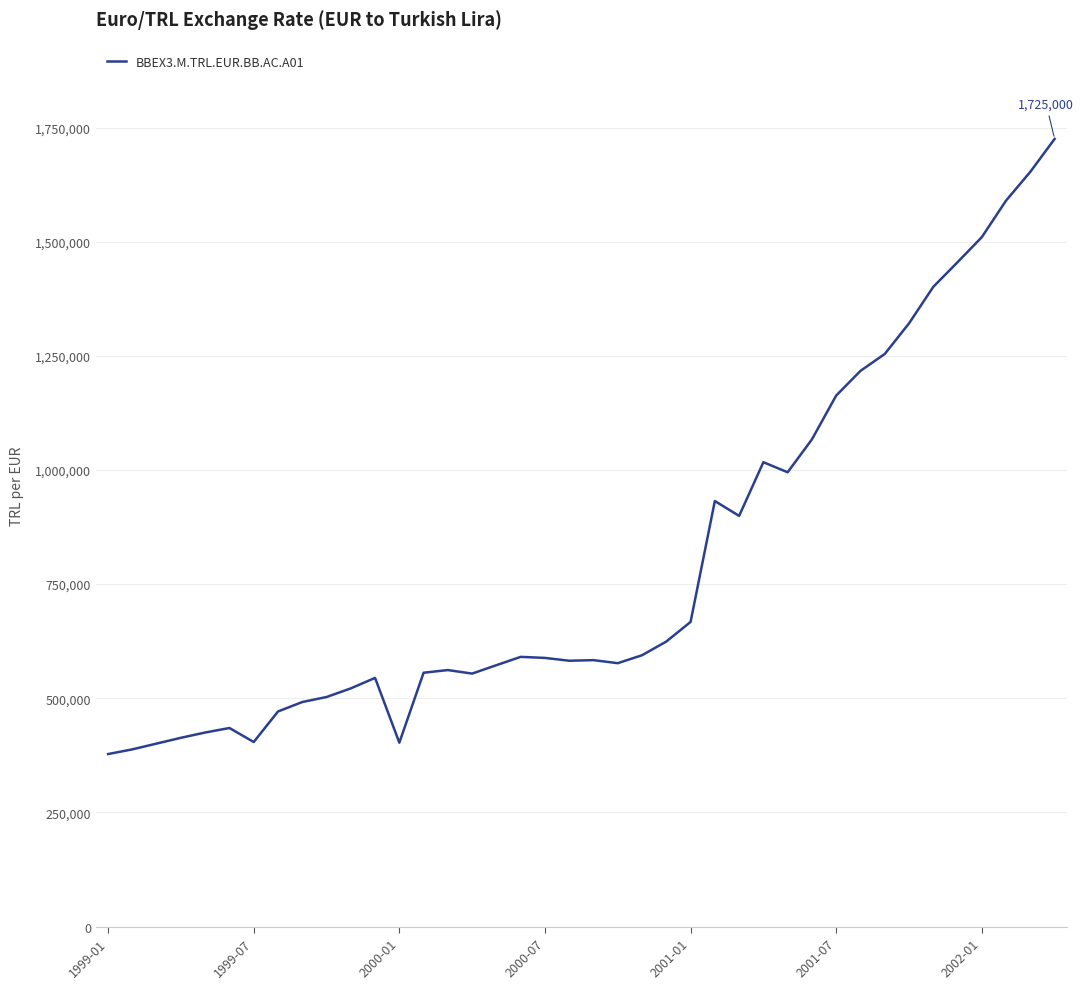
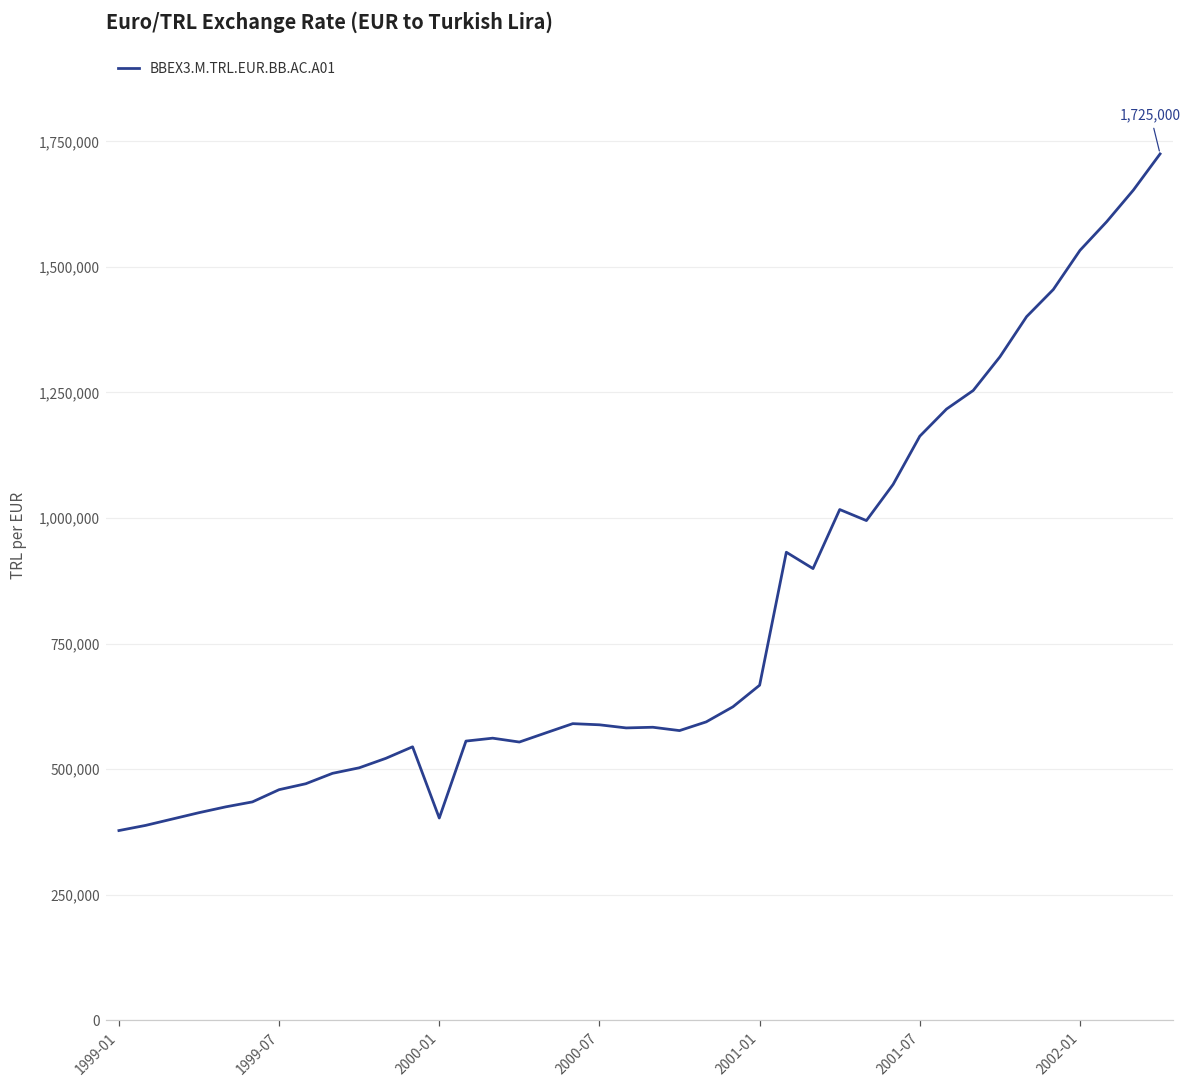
  {
    "1999-01": "380,000",
-   "1999-07": "400,000",
+   "1999-07": "460,000",
    "2000-01": "400,000",
    "2000-07": "590,000",
    "2001-01": "670,000",
    "2001-07": "1,160,000",
-   "2002-01": "1,510,000"
+   "2002-01": "1,530,000"
  }
